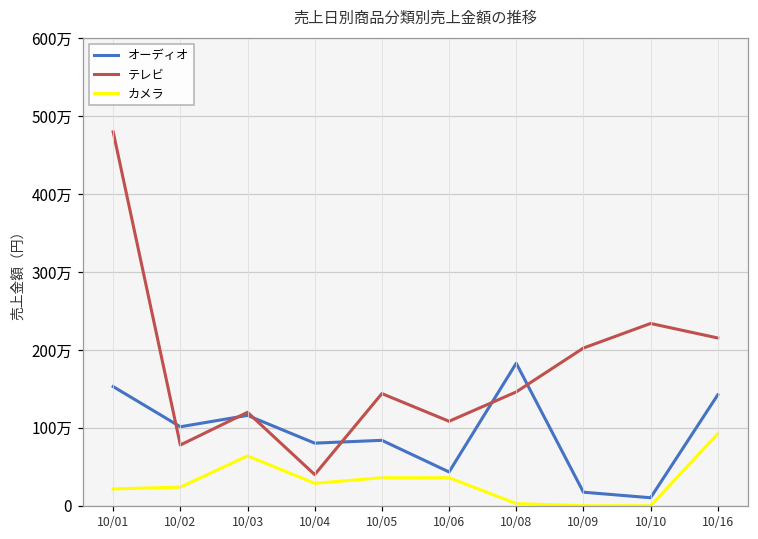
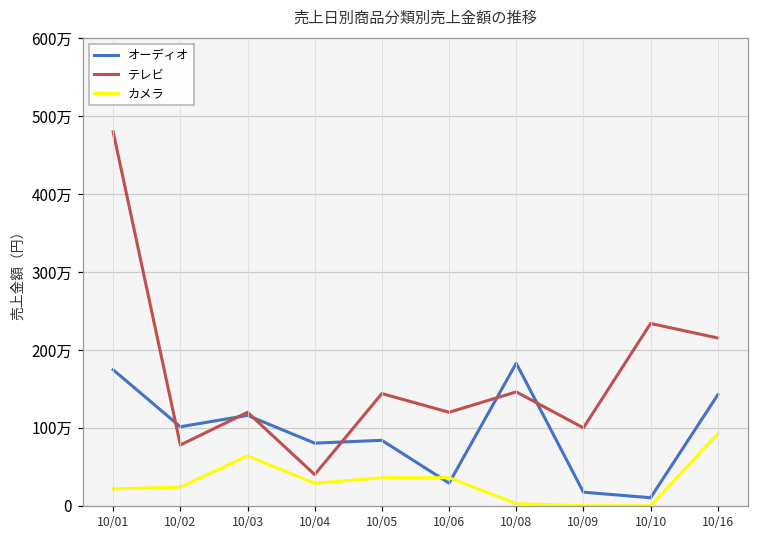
  {
    "オーディオ": {
-     "10/01": "150万",
+     "10/01": "170万",
      "10/02": "100万",
      "10/03": "120万",
      "10/04": "80万",
      "10/05": "80万",
-     "10/06": "40万",
+     "10/06": "30万",
      "10/08": "180万",
      "10/09": "20万",
      "10/10": "10万",
      "10/16": "140万"
    },
    "テレビ": {
      "10/01": "480万",
      "10/02": "80万",
      "10/03": "120万",
      "10/04": "40万",
      "10/05": "140万",
-     "10/06": "110万",
+     "10/06": "120万",
      "10/08": "150万",
-     "10/09": "200万",
+     "10/09": "100万",
      "10/10": "230万",
      "10/16": "220万"
    },
    "カメラ": {
      "10/01": "20万",
      "10/02": "20万",
      "10/03": "60万",
      "10/04": "30万",
      "10/05": "40万",
      "10/06": "40万",
      "10/08": "0万",
      "10/09": "0万",
      "10/10": "0万",
      "10/16": "90万"
    }
  }
